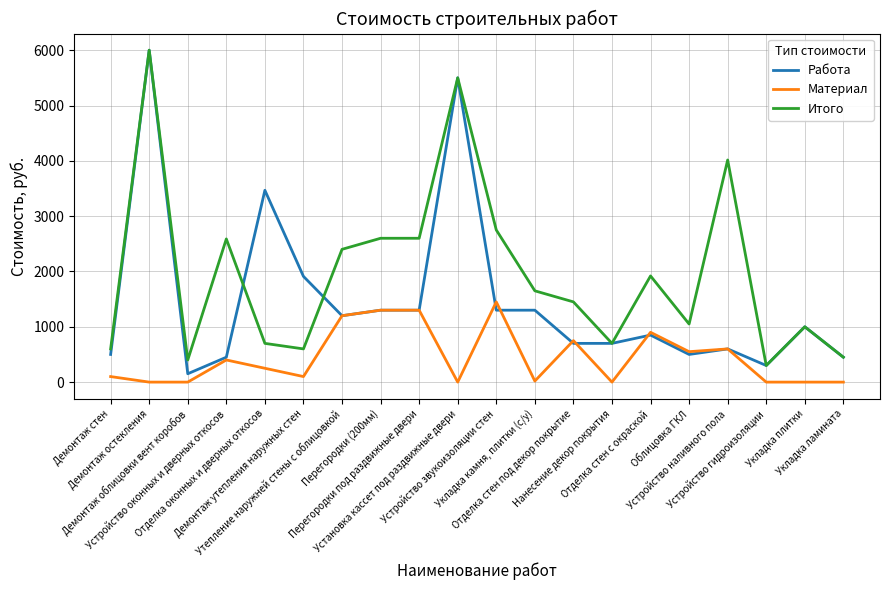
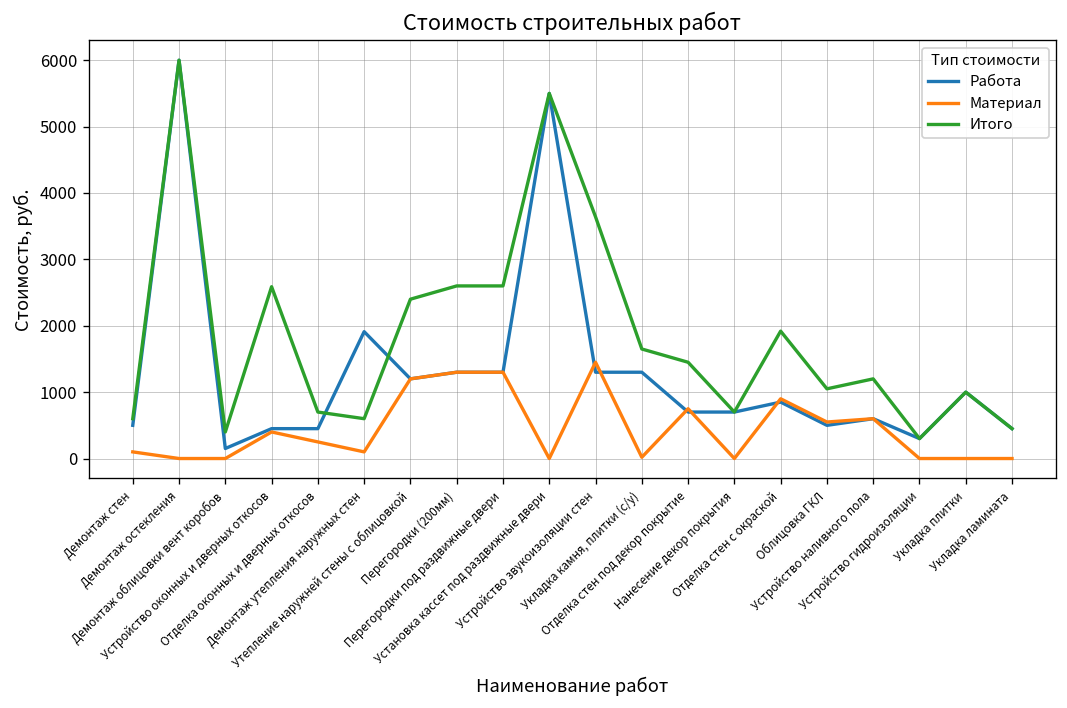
  {
    "Работа": {
      "Демонтаж стен": 500,
      "Демонтаж облицовки вент коробов": 200,
      "Устройство оконных и дверных откосов": 500,
-     "Отделка оконных и дверных откосов": 3500,
+     "Отделка оконных и дверных откосов": 500,
      "Демонтаж утепления наружных стен": 1900,
      "Устройство звукоизоляции стен": 1300,
      "Укладка камня, плитки (с/у)": 1300,
      "Отделка стен под декор покрытие": 700,
      "Отделка стен с окраской": 900,
      "Облицовка ГКЛ": 500
    },
    "Материал": {
      "Демонтаж стен": 100,
      "Демонтаж остекления": 0,
      "Демонтаж облицовки вент коробов": 0,
      "Устройство оконных и дверных откосов": 400,
      "Отделка оконных и дверных откосов": 300,
      "Демонтаж утепления наружных стен": 100,
      "Установка кассет под раздвижные двери": 0,
      "Устройство звукоизоляции стен": 1500,
      "Укладка камня, плитки (с/у)": 0,
      "Отделка стен под декор покрытие": 800,
      "Нанесение декор покрытия": 0,
      "Отделка стен с окраской": 900,
      "Облицовка ГКЛ": 600,
      "Устройство гидроизоляции": 0,
      "Укладка плитки": 0,
      "Укладка ламината": 0
    },
    "Итого": {
      "Демонтаж стен": 600,
      "Демонтаж облицовки вент коробов": 400,
      "Устройство оконных и дверных откосов": 2600,
      "Отделка оконных и дверных откосов": 700,
      "Демонтаж утепления наружных стен": 600,
      "Утепление наружней стены с облицовкой": 2400,
      "Перегородки (200мм)": 2600,
      "Перегородки под раздвижные двери": 2600,
-     "Устройство звукоизоляции стен": 2800,
+     "Устройство звукоизоляции стен": 3600,
      "Укладка камня, плитки (с/у)": 1700,
      "Отделка стен под декор покрытие": 1500,
      "Отделка стен с окраской": 1900,
      "Облицовка ГКЛ": 1100,
-     "Устройство наливного пола": 4000
+     "Устройство наливного пола": 1200
    }
  }
